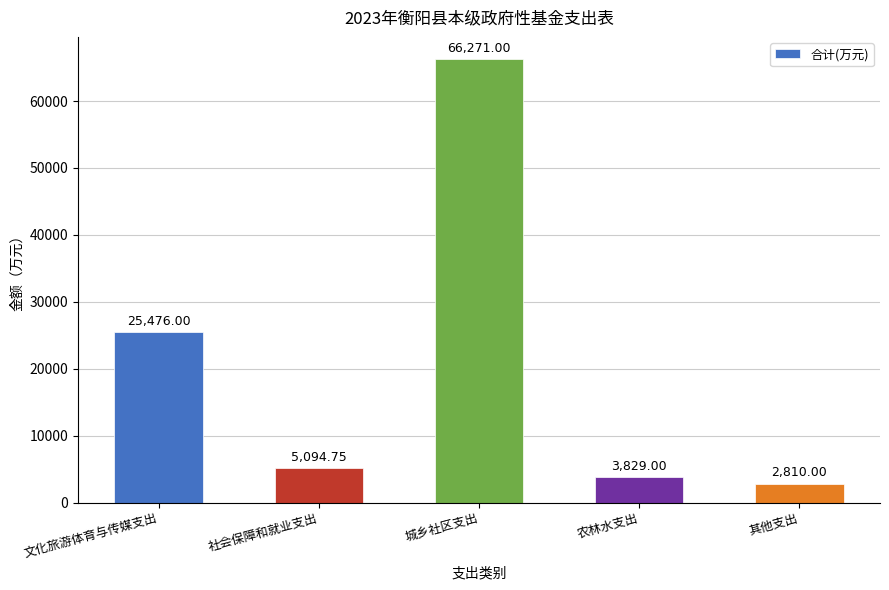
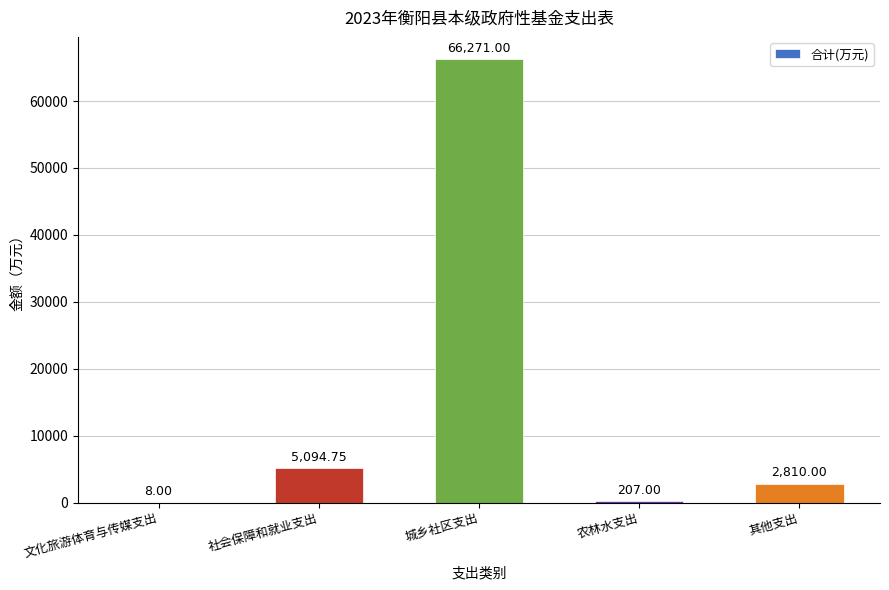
  {
-   "文化旅游体育与传媒支出": "25,476.00",
+   "文化旅游体育与传媒支出": "8.00",
    "社会保障和就业支出": "5,094.75",
    "城乡社区支出": "66,271.00",
-   "农林水支出": "3,829.00",
+   "农林水支出": "207.00",
    "其他支出": "2,810.00"
  }
